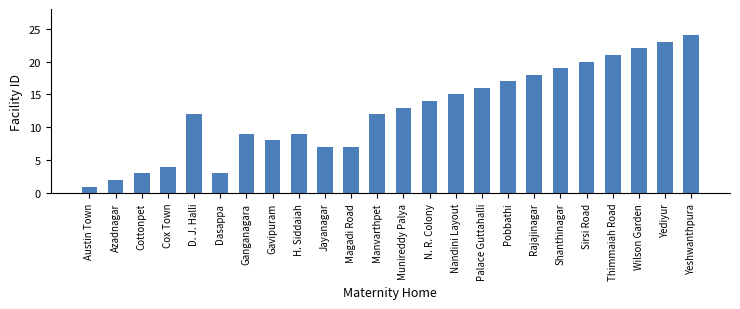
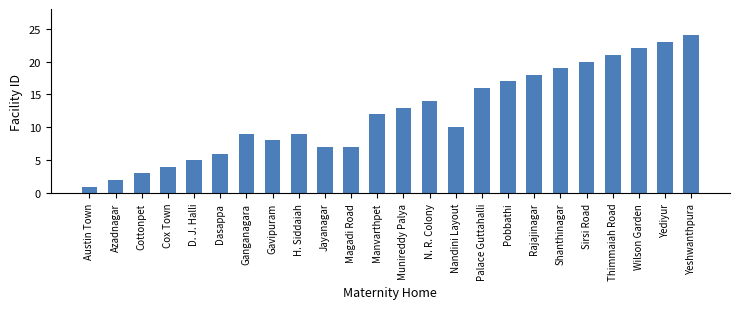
  {
    "Austin Town": 1,
    "Azadnagar": 2,
    "Cottonpet": 3,
    "Cox Town": 4,
-   "D. J. Halli": 12,
-   "Dasappa": 3,
+   "D. J. Halli": 5,
+   "Dasappa": 6,
    "Ganganagara": 9,
    "Gavipuram": 8,
    "H. Siddaiah": 9,
    "Jayanagar": 7,
    "Magadi Road": 7,
    "Manvarthpet": 12,
    "Munireddy Palya": 13,
    "N. R. Colony": 14,
-   "Nandini Layout": 15,
+   "Nandini Layout": 10,
    "Palace Guttahalli": 16,
    "Pobbathi": 17,
    "Rajajinagar": 18,
    "Shanthinagar": 19,
    "Sirsi Road": 20,
    "Thimmaiah Road": 21,
    "Wilson Garden": 22,
    "Yediyur": 23,
    "Yeshwanthpura": 24
  }
